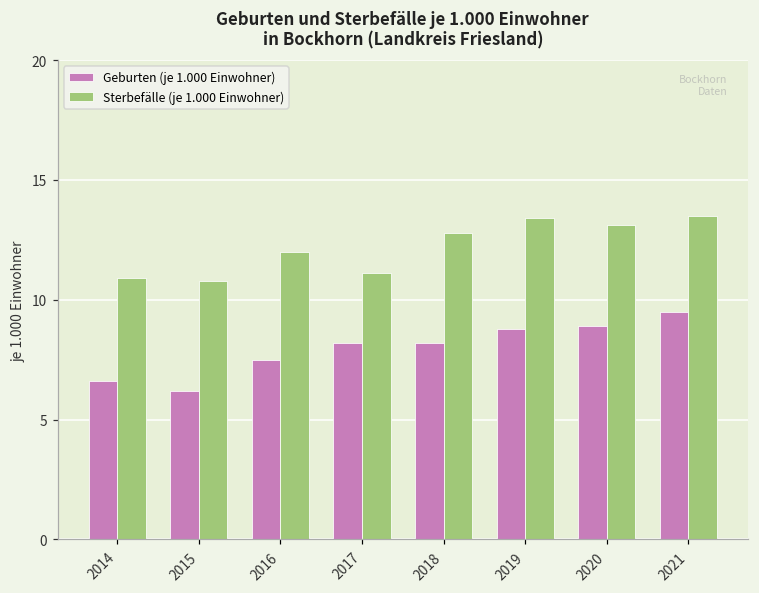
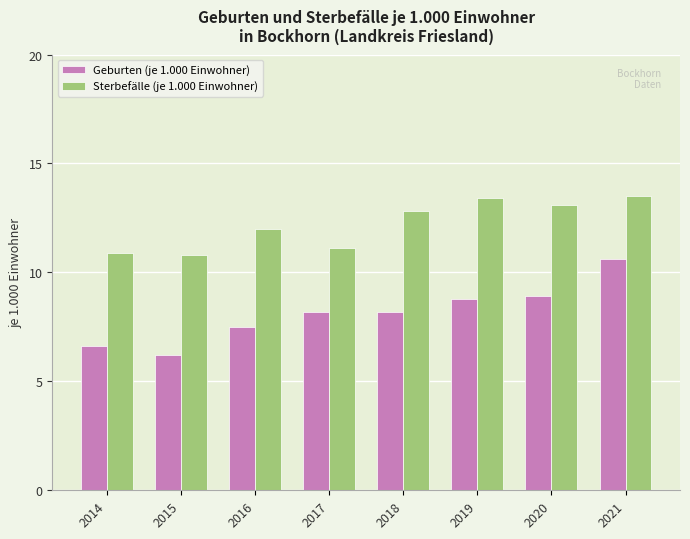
  {
    "Geburten (je 1.000 Einwohner)": {
      "2014": 6.6,
      "2015": 6.2,
      "2016": 7.5,
      "2017": 8.2,
      "2018": 8.2,
      "2019": 8.8,
      "2020": 8.9,
-     "2021": 9.5
+     "2021": 10.6
    },
    "Sterbefälle (je 1.000 Einwohner)": {
      "2014": 10.9,
      "2015": 10.8,
      "2016": 12.0,
      "2017": 11.1,
      "2018": 12.8,
      "2019": 13.4,
      "2020": 13.1,
      "2021": 13.5
    }
  }
